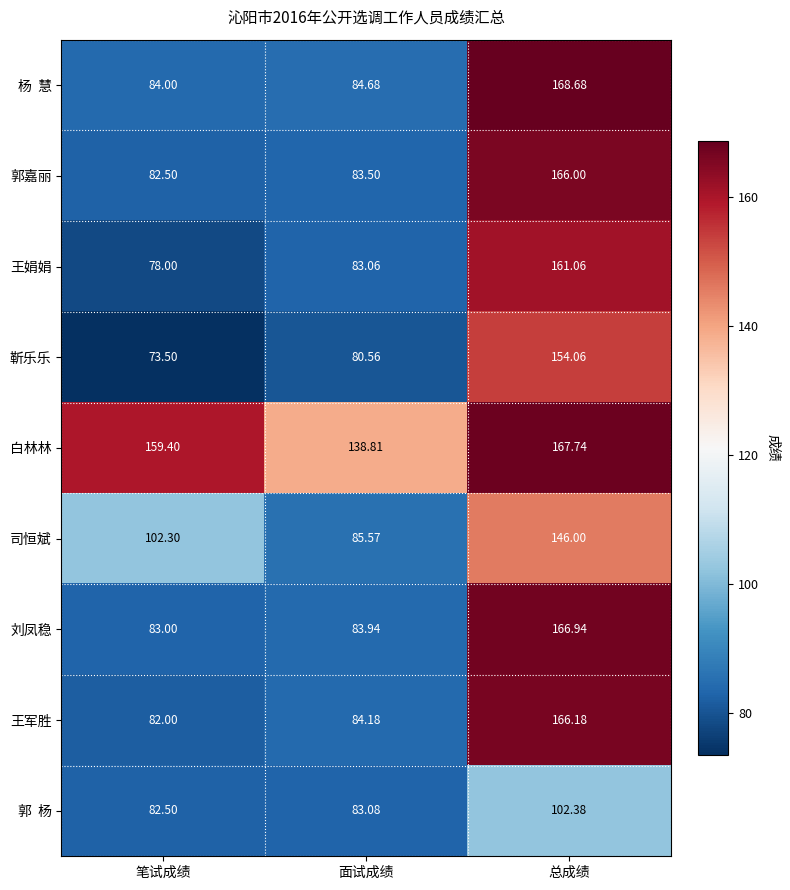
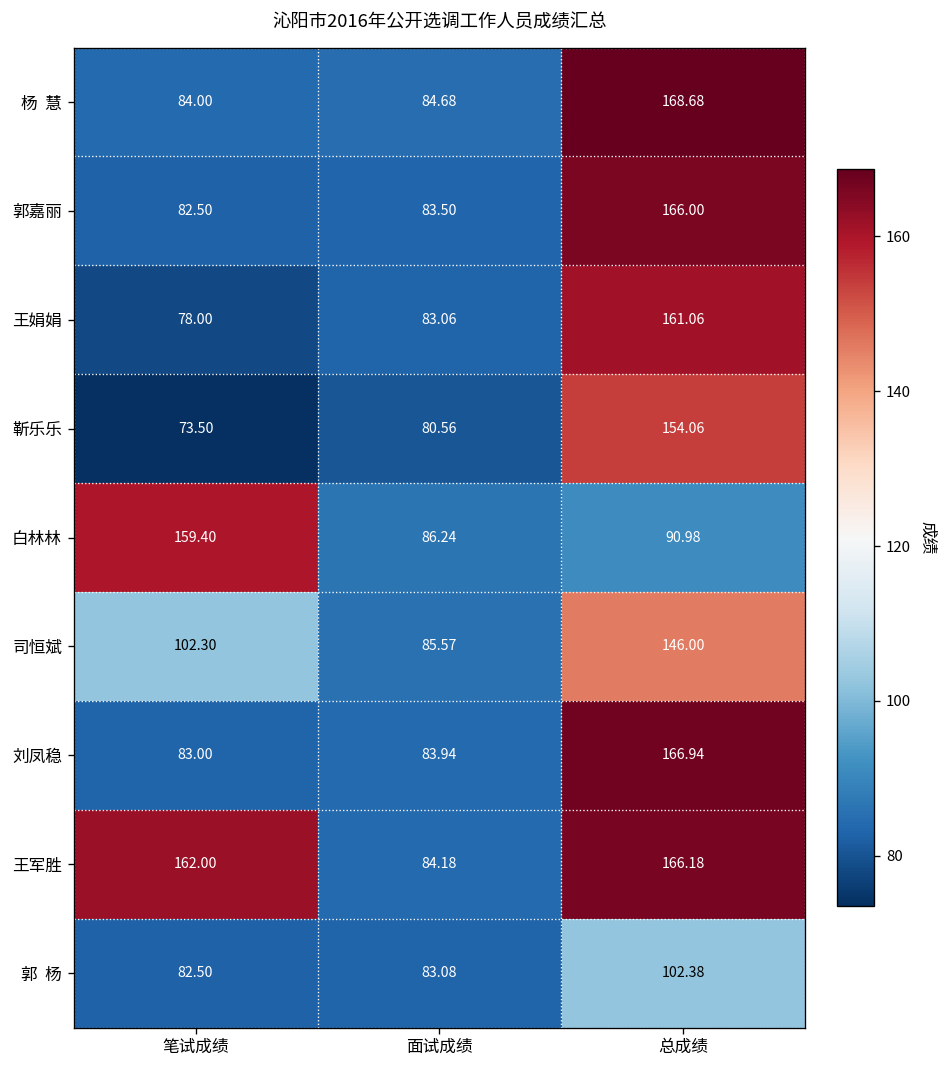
  {
    "杨 慧": {
      "笔试成绩": 84.00,
      "面试成绩": 84.68,
      "总成绩": 168.68
    },
    "郭嘉丽": {
      "笔试成绩": 82.50,
      "面试成绩": 83.50,
      "总成绩": 166.00
    },
    "王娟娟": {
      "笔试成绩": 78.00,
      "面试成绩": 83.06,
      "总成绩": 161.06
    },
    "靳乐乐": {
      "笔试成绩": 73.50,
      "面试成绩": 80.56,
      "总成绩": 154.06
    },
    "白林林": {
      "笔试成绩": 159.40,
-     "面试成绩": 138.81,
-     "总成绩": 167.74
+     "面试成绩": 86.24,
+     "总成绩": 90.98
    },
    "司恒斌": {
      "笔试成绩": 102.30,
      "面试成绩": 85.57,
      "总成绩": 146.00
    },
    "刘凤稳": {
      "笔试成绩": 83.00,
      "面试成绩": 83.94,
      "总成绩": 166.94
    },
    "王军胜": {
-     "笔试成绩": 82.00,
+     "笔试成绩": 162.00,
      "面试成绩": 84.18,
      "总成绩": 166.18
    },
    "郭 杨": {
      "笔试成绩": 82.50,
      "面试成绩": 83.08,
      "总成绩": 102.38
    }
  }
